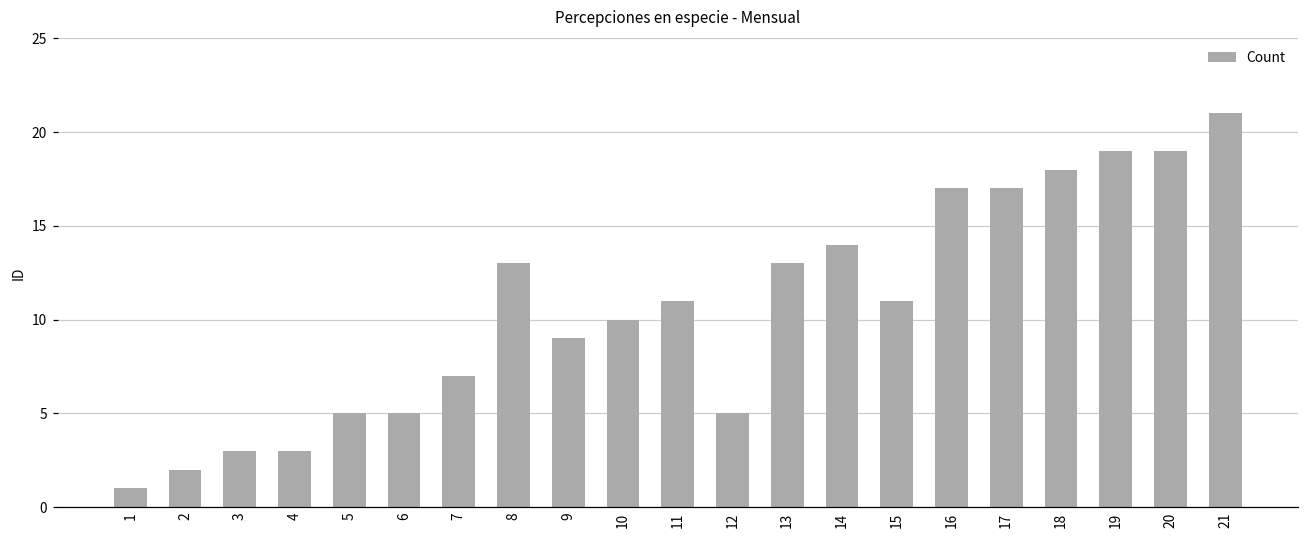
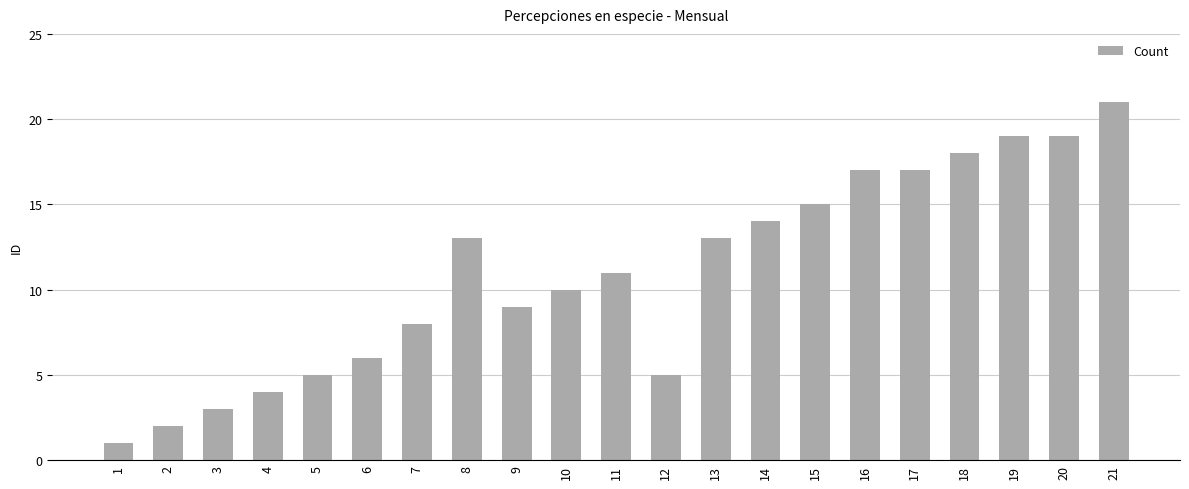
  {
    "1": 1,
    "2": 2,
    "3": 3,
-   "4": 3,
+   "4": 4,
    "5": 5,
-   "6": 5,
-   "7": 7,
+   "6": 6,
+   "7": 8,
    "8": 13,
    "9": 9,
    "10": 10,
    "11": 11,
    "12": 5,
    "13": 13,
    "14": 14,
-   "15": 11,
+   "15": 15,
    "16": 17,
    "17": 17,
    "18": 18,
    "19": 19,
    "20": 19,
    "21": 21
  }
